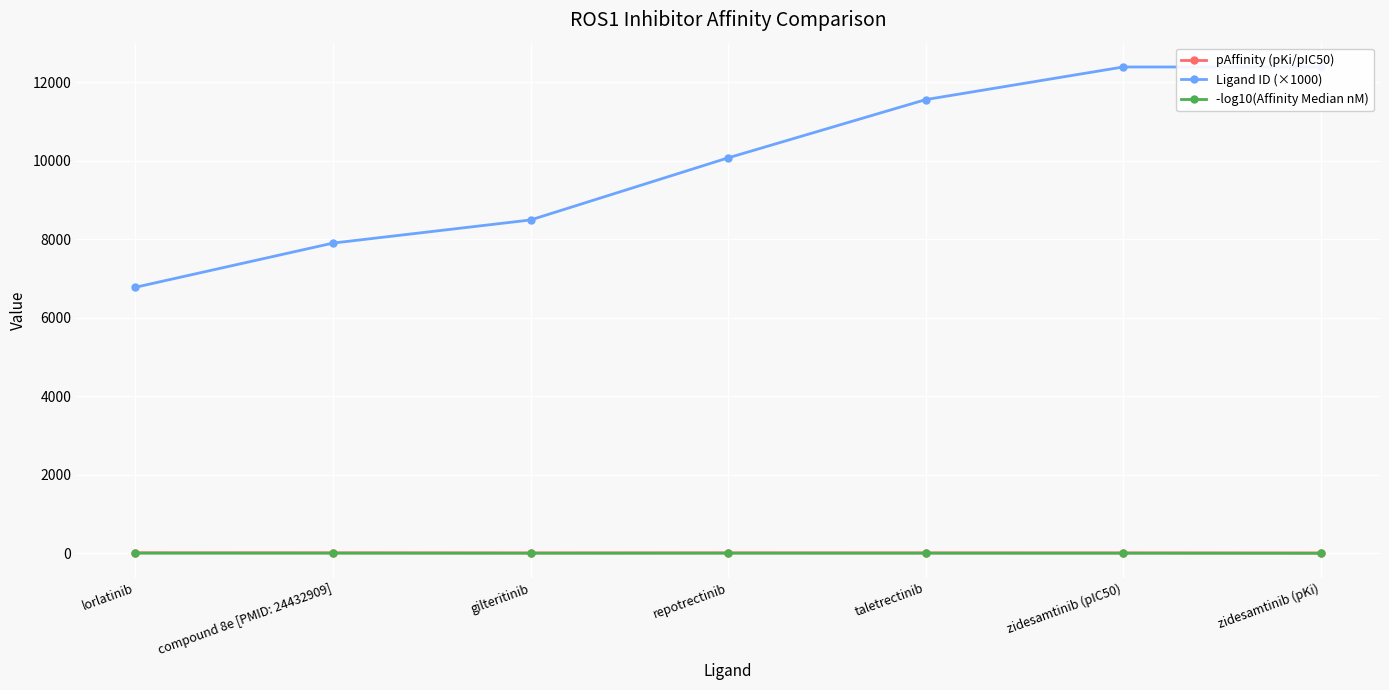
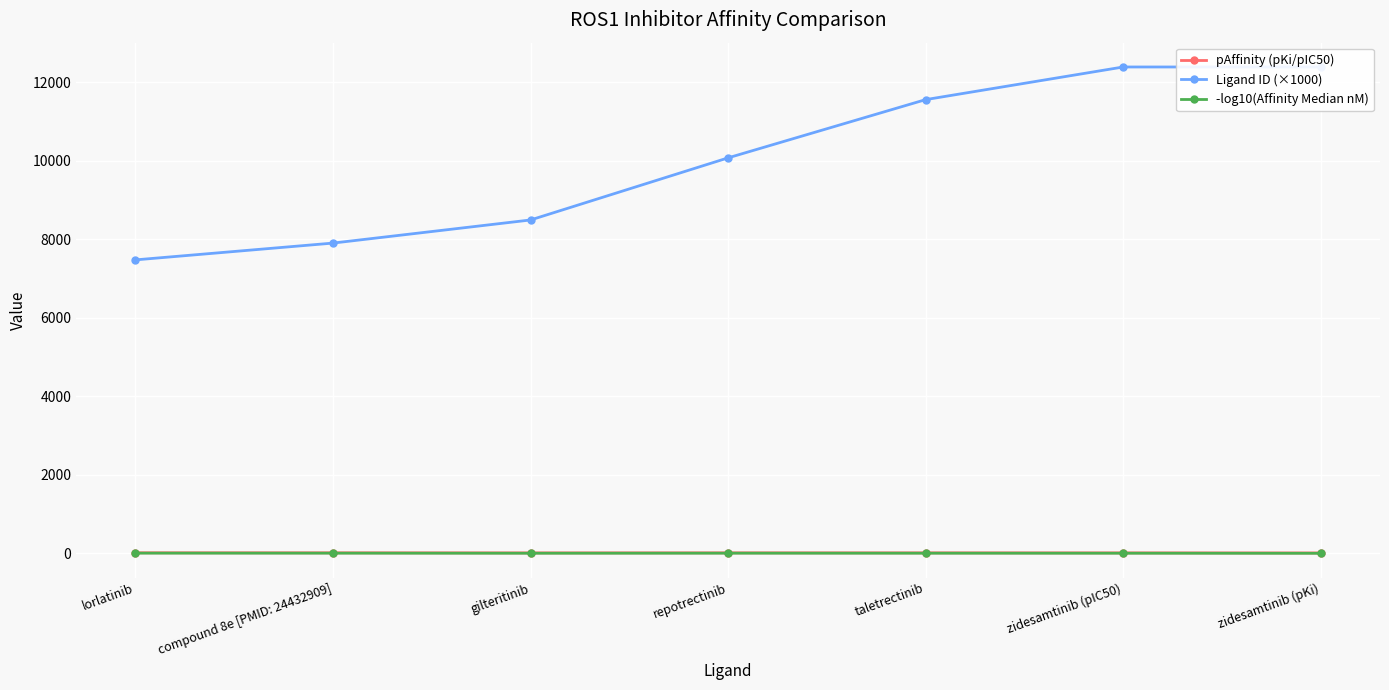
  {
    "-log10(Affinity Median nM)": {
      "lorlatinib": 0,
      "compound 8e [PMID: 24432909]": 0,
      "gilteritinib": 0,
      "repotrectinib": 0,
      "taletrectinib": 0,
      "zidesamtinib (pIC50)": 0,
      "zidesamtinib (pKi)": 0
    },
    "Ligand ID (×1000)": {
-     "lorlatinib": 6800,
+     "lorlatinib": 7500,
      "compound 8e [PMID: 24432909]": 7900,
      "gilteritinib": 8500,
      "repotrectinib": 10100,
      "taletrectinib": 11600,
      "zidesamtinib (pIC50)": 12400
    }
  }
